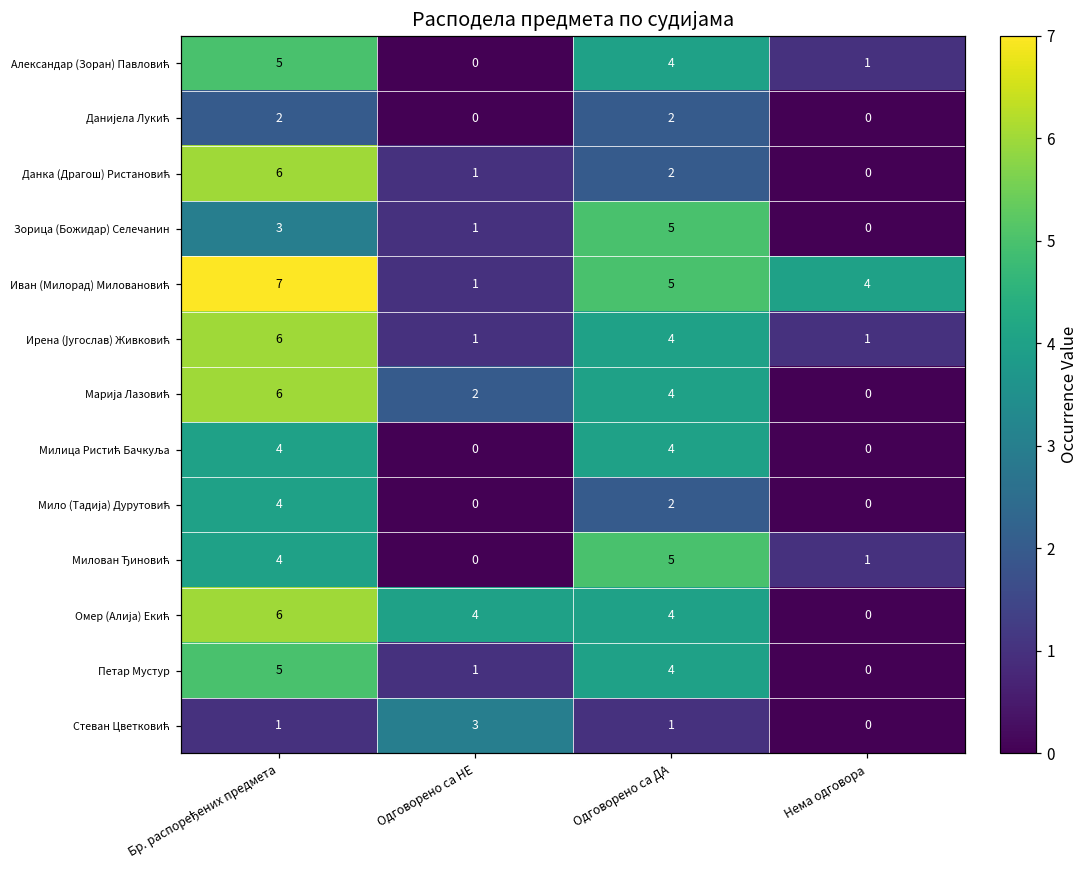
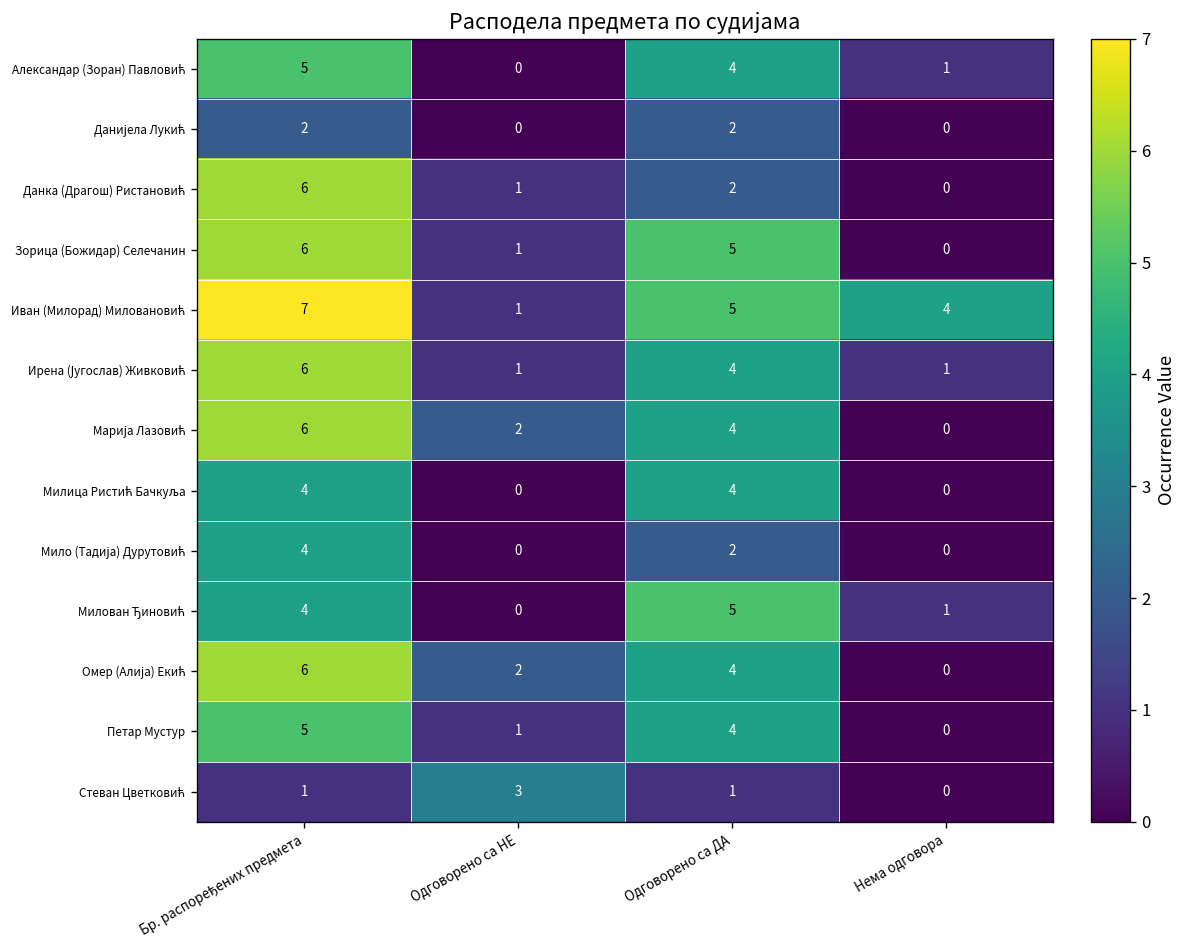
  {
    "Александар (Зоран) Павловић": {
      "Бр. распоређених предмета": 5,
      "Одговорено са НЕ": 0,
      "Одговорено са ДА": 4,
      "Нема одговора": 1
    },
    "Данијела Лукић": {
      "Бр. распоређених предмета": 2,
      "Одговорено са НЕ": 0,
      "Одговорено са ДА": 2,
      "Нема одговора": 0
    },
    "Данка (Драгош) Ристановић": {
      "Бр. распоређених предмета": 6,
      "Одговорено са НЕ": 1,
      "Одговорено са ДА": 2,
      "Нема одговора": 0
    },
    "Зорица (Божидар) Селечанин": {
-     "Бр. распоређених предмета": 3,
+     "Бр. распоређених предмета": 6,
      "Одговорено са НЕ": 1,
      "Одговорено са ДА": 5,
      "Нема одговора": 0
    },
    "Иван (Милорад) Миловановић": {
      "Бр. распоређених предмета": 7,
      "Одговорено са НЕ": 1,
      "Одговорено са ДА": 5,
      "Нема одговора": 4
    },
    "Ирена (Југослав) Живковић": {
      "Бр. распоређених предмета": 6,
      "Одговорено са НЕ": 1,
      "Одговорено са ДА": 4,
      "Нема одговора": 1
    },
    "Марија Лазовић": {
      "Бр. распоређених предмета": 6,
      "Одговорено са НЕ": 2,
      "Одговорено са ДА": 4,
      "Нема одговора": 0
    },
    "Милица Ристић Бачкуља": {
      "Бр. распоређених предмета": 4,
      "Одговорено са НЕ": 0,
      "Одговорено са ДА": 4,
      "Нема одговора": 0
    },
    "Мило (Тадија) Дурутовић": {
      "Бр. распоређених предмета": 4,
      "Одговорено са НЕ": 0,
      "Одговорено са ДА": 2,
      "Нема одговора": 0
    },
    "Милован Ђиновић": {
      "Бр. распоређених предмета": 4,
      "Одговорено са НЕ": 0,
      "Одговорено са ДА": 5,
      "Нема одговора": 1
    },
    "Омер (Алија) Екић": {
      "Бр. распоређених предмета": 6,
-     "Одговорено са НЕ": 4,
+     "Одговорено са НЕ": 2,
      "Одговорено са ДА": 4,
      "Нема одговора": 0
    },
    "Петар Мустур": {
      "Бр. распоређених предмета": 5,
      "Одговорено са НЕ": 1,
      "Одговорено са ДА": 4,
      "Нема одговора": 0
    },
    "Стеван Цветковић": {
      "Бр. распоређених предмета": 1,
      "Одговорено са НЕ": 3,
      "Одговорено са ДА": 1,
      "Нема одговора": 0
    }
  }
